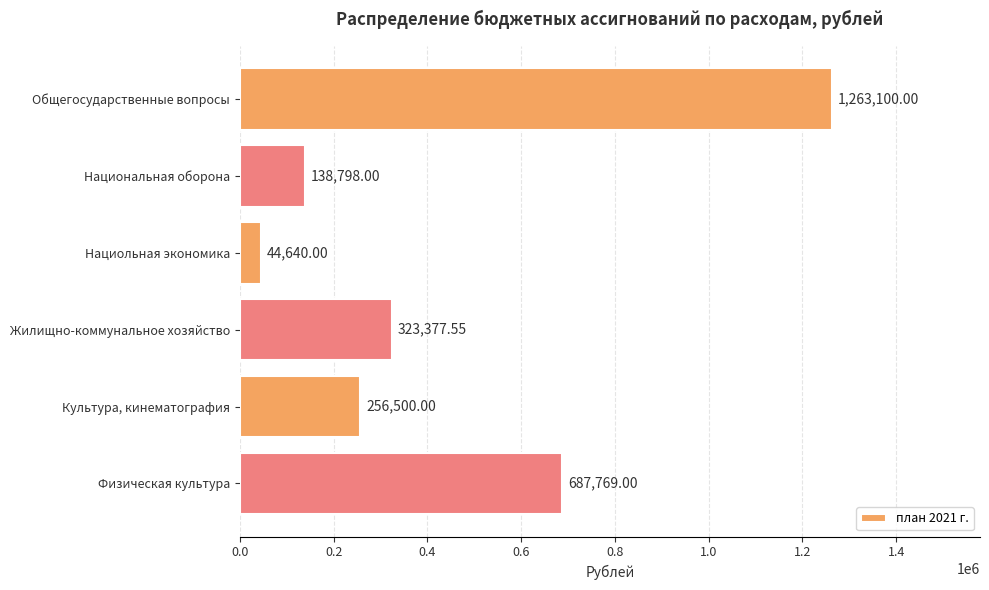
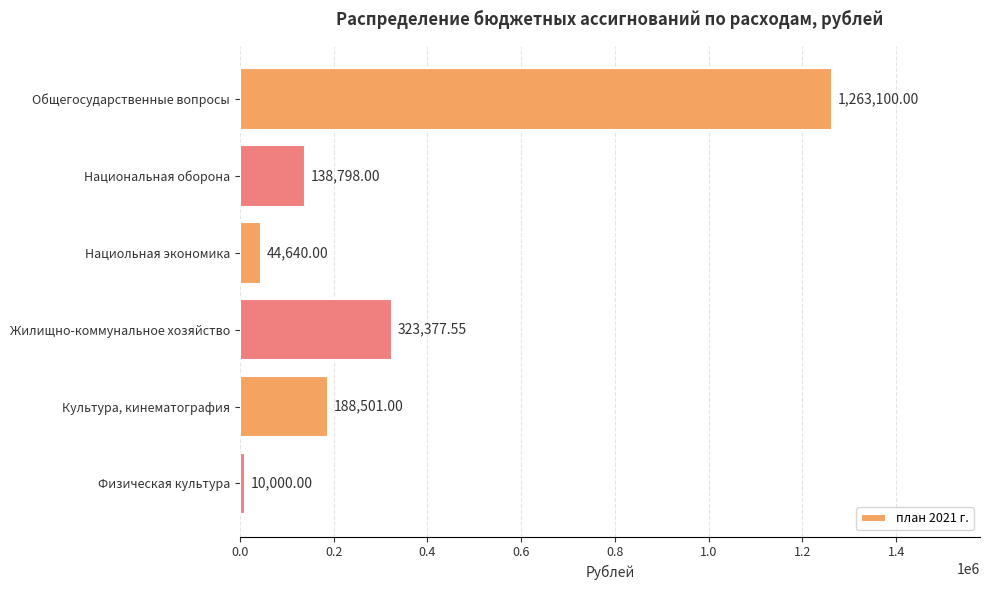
  {
    "Общегосударственные вопросы": "1,263,100.00",
    "Национальная оборона": "138,798.00",
    "Нациольная экономика": "44,640.00",
    "Жилищно-коммунальное хозяйство": "323,377.55",
-   "Культура, кинематография": "256,500.00",
-   "Физическая культура": "687,769.00"
+   "Культура, кинематография": "188,501.00",
+   "Физическая культура": "10,000.00"
  }
